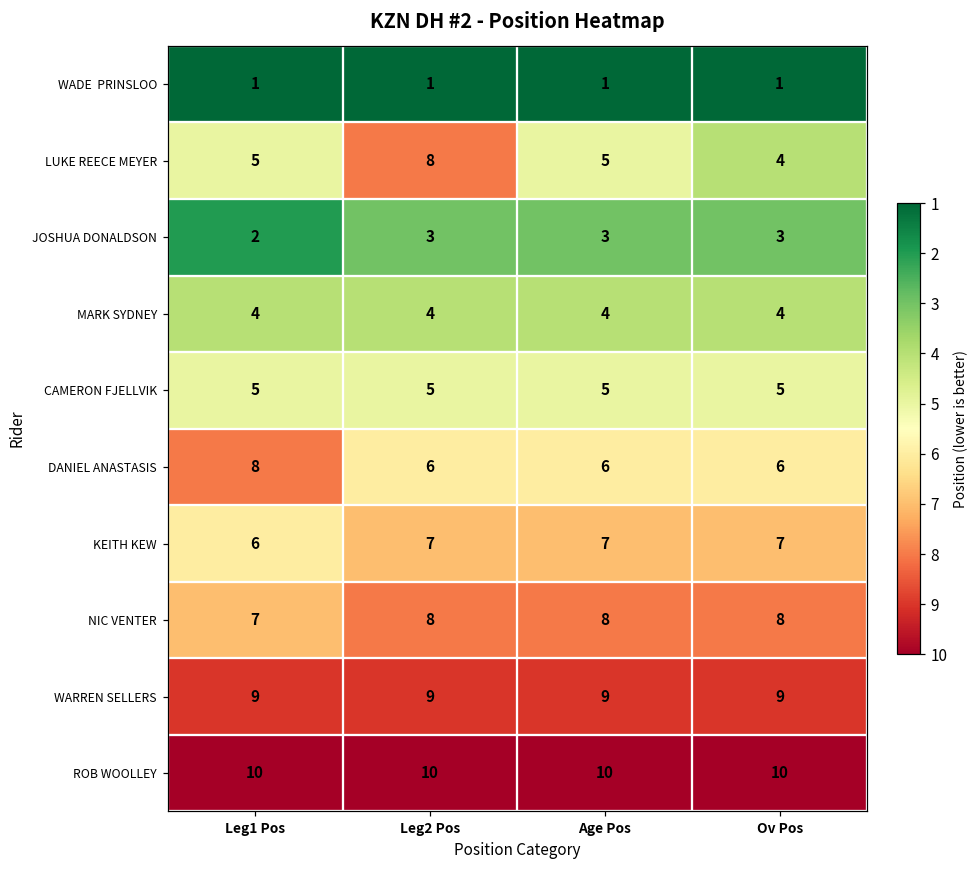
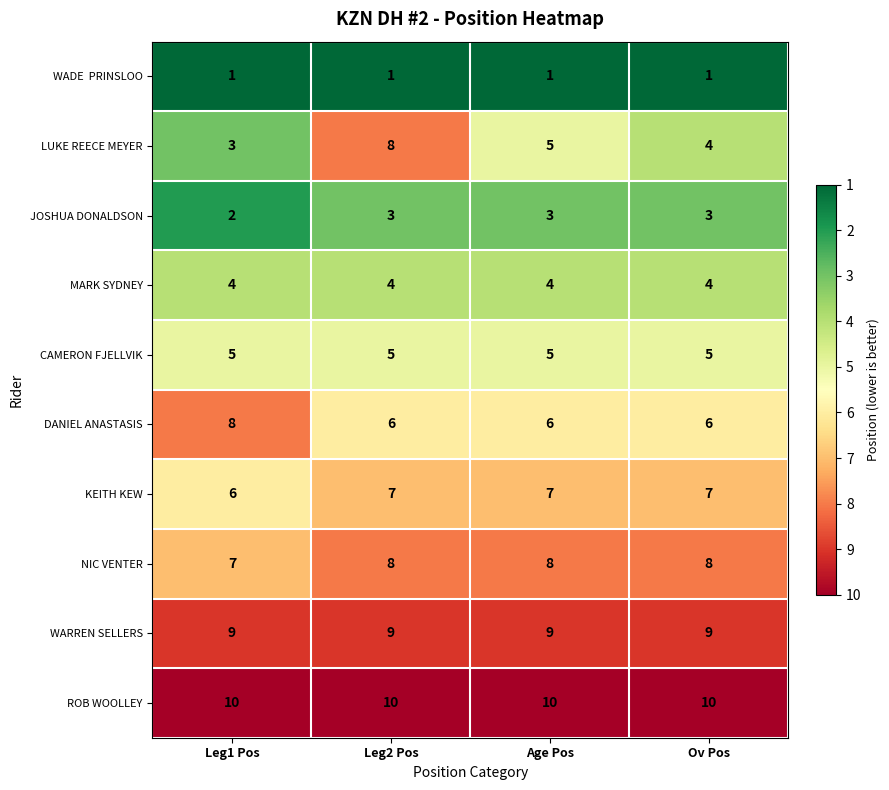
  {
    "WADE PRINSLOO": {
      "Leg1 Pos": 1,
      "Leg2 Pos": 1,
      "Age Pos": 1,
      "Ov Pos": 1
    },
    "LUKE REECE MEYER": {
-     "Leg1 Pos": 5,
+     "Leg1 Pos": 3,
      "Leg2 Pos": 8,
      "Age Pos": 5,
      "Ov Pos": 4
    },
    "JOSHUA DONALDSON": {
      "Leg1 Pos": 2,
      "Leg2 Pos": 3,
      "Age Pos": 3,
      "Ov Pos": 3
    },
    "MARK SYDNEY": {
      "Leg1 Pos": 4,
      "Leg2 Pos": 4,
      "Age Pos": 4,
      "Ov Pos": 4
    },
    "CAMERON FJELLVIK": {
      "Leg1 Pos": 5,
      "Leg2 Pos": 5,
      "Age Pos": 5,
      "Ov Pos": 5
    },
    "DANIEL ANASTASIS": {
      "Leg1 Pos": 8,
      "Leg2 Pos": 6,
      "Age Pos": 6,
      "Ov Pos": 6
    },
    "KEITH KEW": {
      "Leg1 Pos": 6,
      "Leg2 Pos": 7,
      "Age Pos": 7,
      "Ov Pos": 7
    },
    "NIC VENTER": {
      "Leg1 Pos": 7,
      "Leg2 Pos": 8,
      "Age Pos": 8,
      "Ov Pos": 8
    },
    "WARREN SELLERS": {
      "Leg1 Pos": 9,
      "Leg2 Pos": 9,
      "Age Pos": 9,
      "Ov Pos": 9
    },
    "ROB WOOLLEY": {
      "Leg1 Pos": 10,
      "Leg2 Pos": 10,
      "Age Pos": 10,
      "Ov Pos": 10
    }
  }
